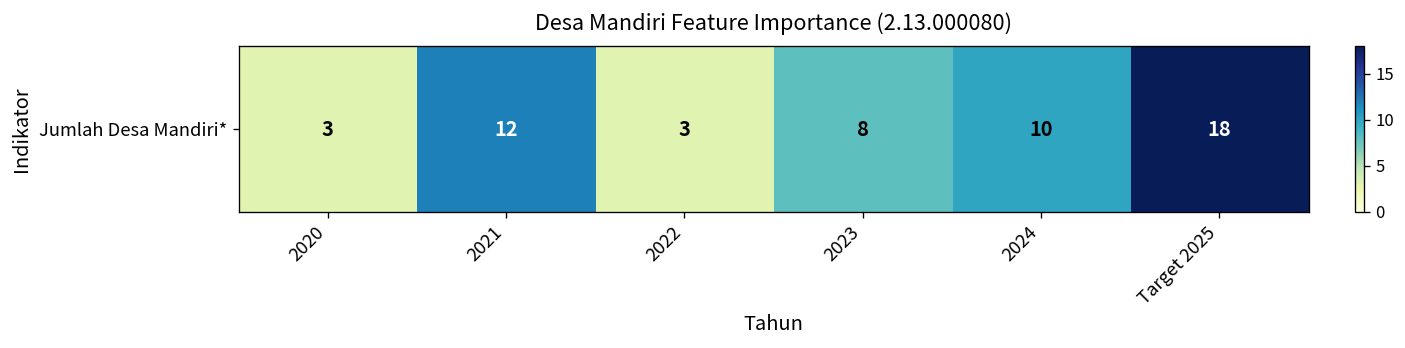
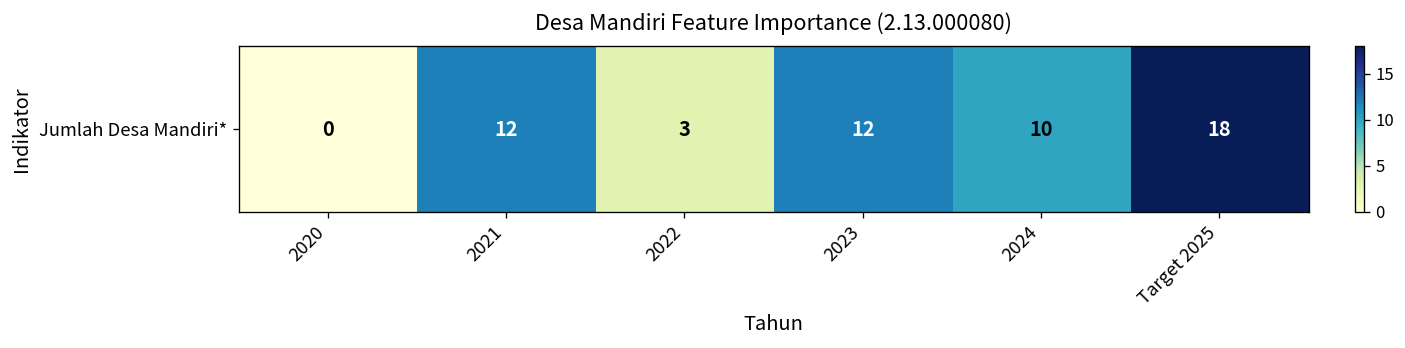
  {
    "Jumlah Desa Mandiri*": {
-     "2020": 3,
+     "2020": 0,
      "2021": 12,
      "2022": 3,
-     "2023": 8,
+     "2023": 12,
      "2024": 10,
      "Target 2025": 18
    }
  }
